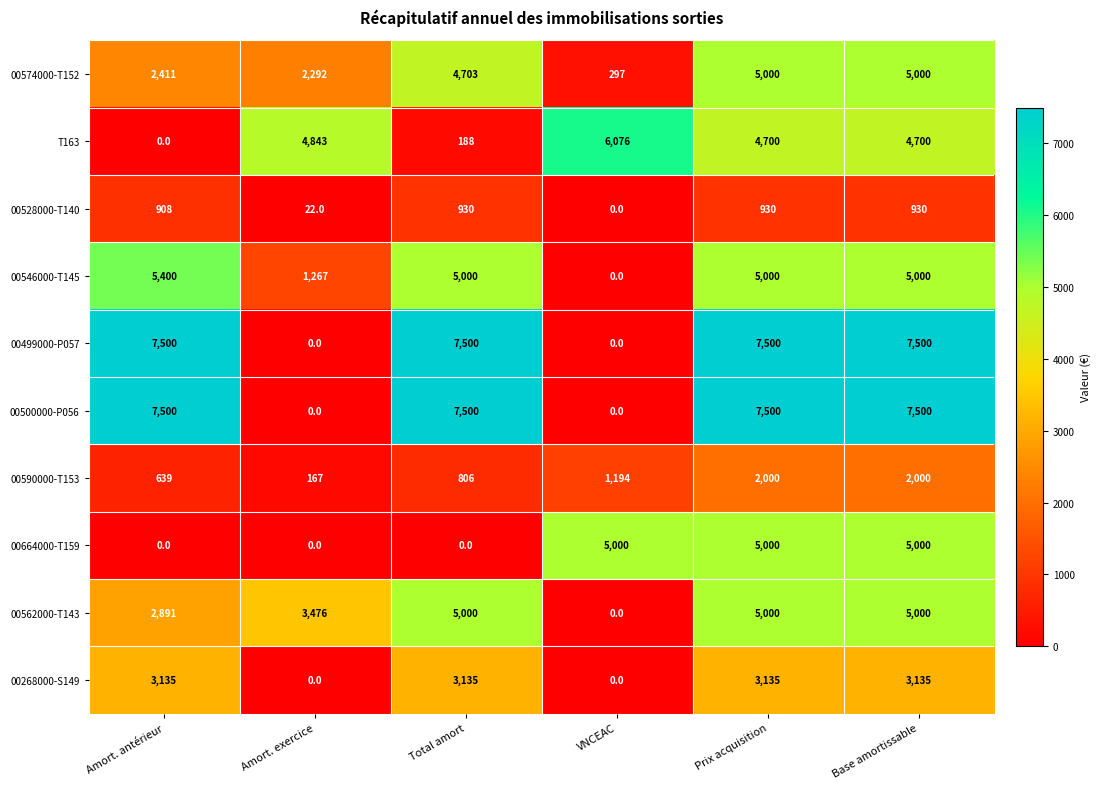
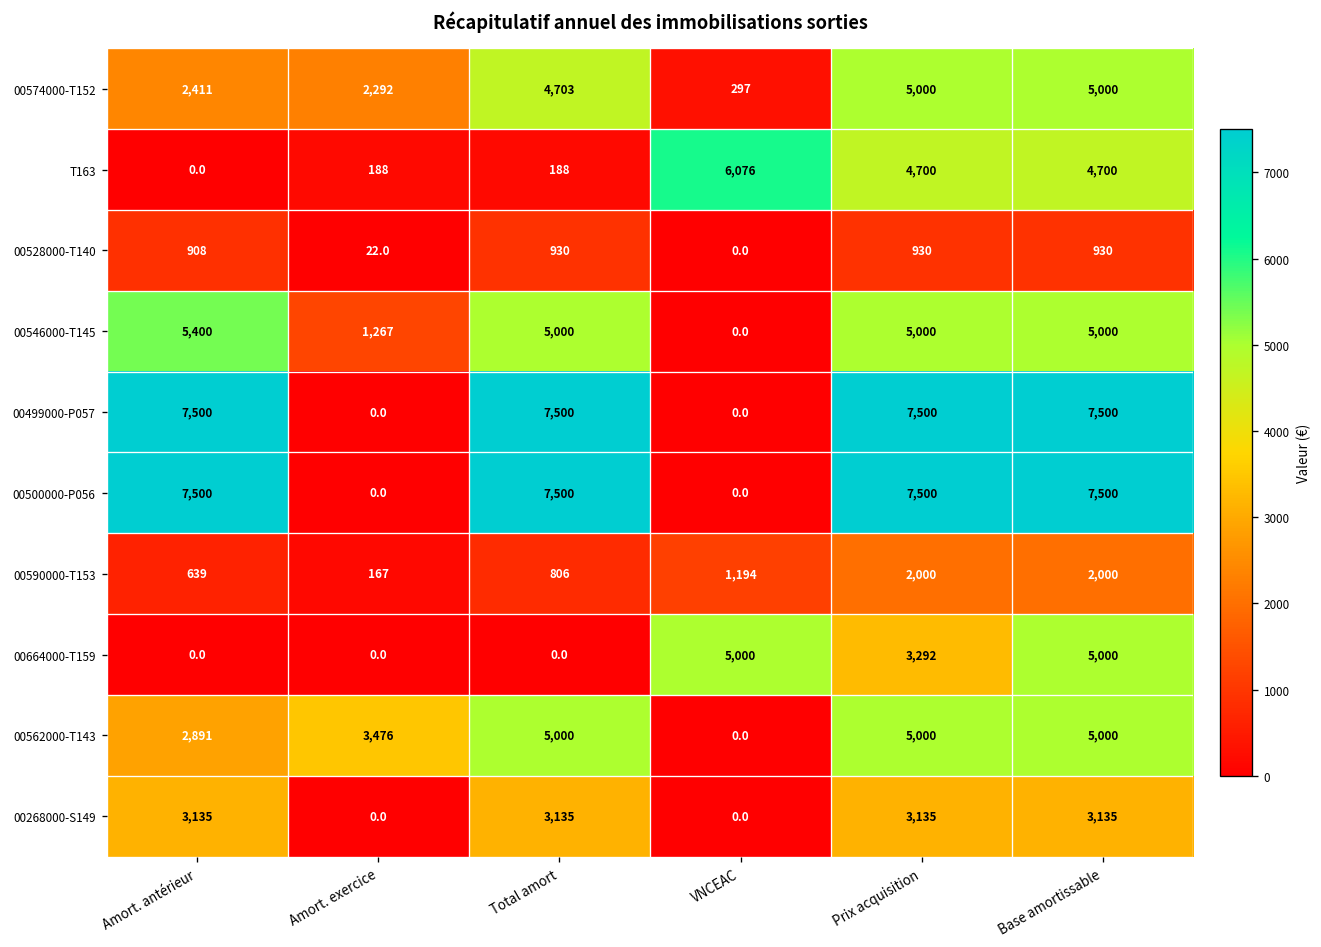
  {
    "00574000-T152": {
      "Amort. antérieur": "2,411",
      "Amort. exercice": "2,292",
      "Total amort": "4,703",
      "VNCEAC": "297",
      "Prix acquisition": "5,000",
      "Base amortissable": "5,000"
    },
    "T163": {
      "Amort. antérieur": "0.0",
-     "Amort. exercice": "4,843",
+     "Amort. exercice": "188",
      "Total amort": "188",
      "VNCEAC": "6,076",
      "Prix acquisition": "4,700",
      "Base amortissable": "4,700"
    },
    "00528000-T140": {
      "Amort. antérieur": "908",
      "Amort. exercice": "22.0",
      "Total amort": "930",
      "VNCEAC": "0.0",
      "Prix acquisition": "930",
      "Base amortissable": "930"
    },
    "00546000-T145": {
      "Amort. antérieur": "5,400",
      "Amort. exercice": "1,267",
      "Total amort": "5,000",
      "VNCEAC": "0.0",
      "Prix acquisition": "5,000",
      "Base amortissable": "5,000"
    },
    "00499000-P057": {
      "Amort. antérieur": "7,500",
      "Amort. exercice": "0.0",
      "Total amort": "7,500",
      "VNCEAC": "0.0",
      "Prix acquisition": "7,500",
      "Base amortissable": "7,500"
    },
    "00500000-P056": {
      "Amort. antérieur": "7,500",
      "Amort. exercice": "0.0",
      "Total amort": "7,500",
      "VNCEAC": "0.0",
      "Prix acquisition": "7,500",
      "Base amortissable": "7,500"
    },
    "00590000-T153": {
      "Amort. antérieur": "639",
      "Amort. exercice": "167",
      "Total amort": "806",
      "VNCEAC": "1,194",
      "Prix acquisition": "2,000",
      "Base amortissable": "2,000"
    },
    "00664000-T159": {
      "Amort. antérieur": "0.0",
      "Amort. exercice": "0.0",
      "Total amort": "0.0",
      "VNCEAC": "5,000",
-     "Prix acquisition": "5,000",
+     "Prix acquisition": "3,292",
      "Base amortissable": "5,000"
    },
    "00562000-T143": {
      "Amort. antérieur": "2,891",
      "Amort. exercice": "3,476",
      "Total amort": "5,000",
      "VNCEAC": "0.0",
      "Prix acquisition": "5,000",
      "Base amortissable": "5,000"
    },
    "00268000-S149": {
      "Amort. antérieur": "3,135",
      "Amort. exercice": "0.0",
      "Total amort": "3,135",
      "VNCEAC": "0.0",
      "Prix acquisition": "3,135",
      "Base amortissable": "3,135"
    }
  }
